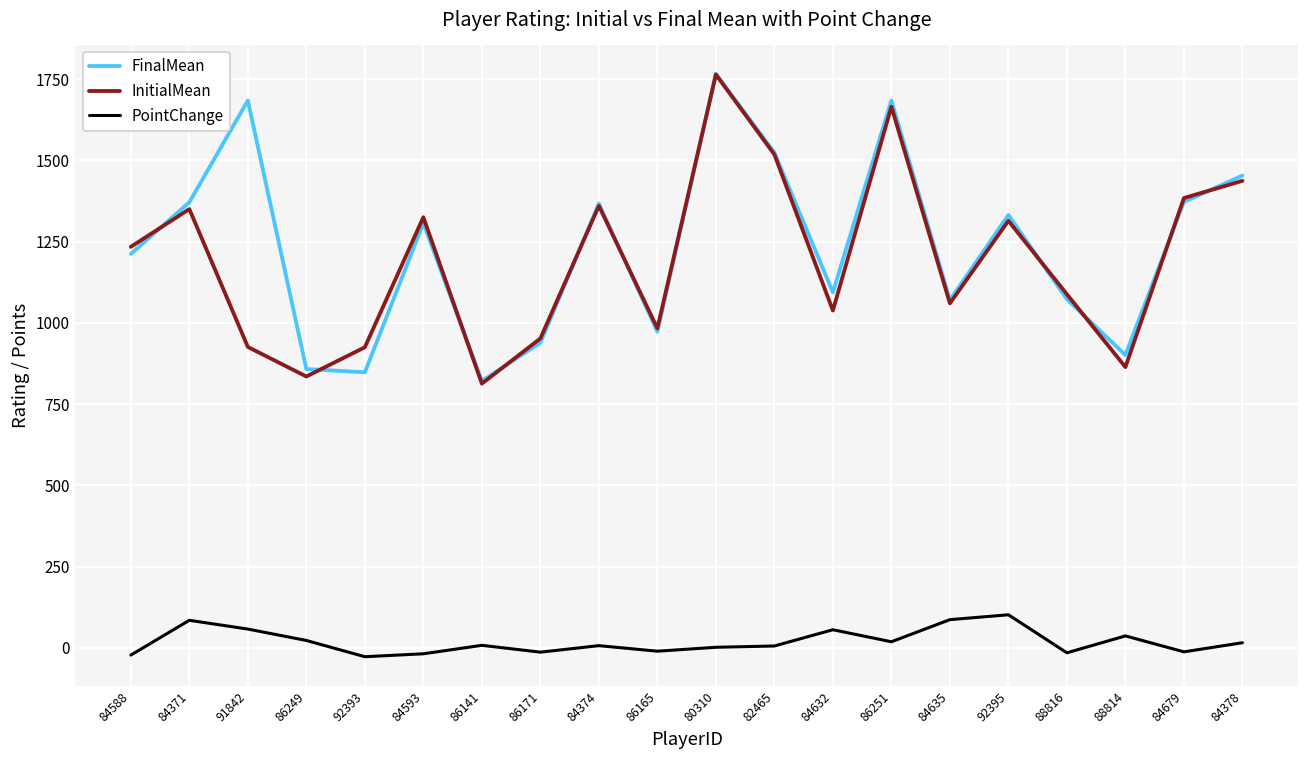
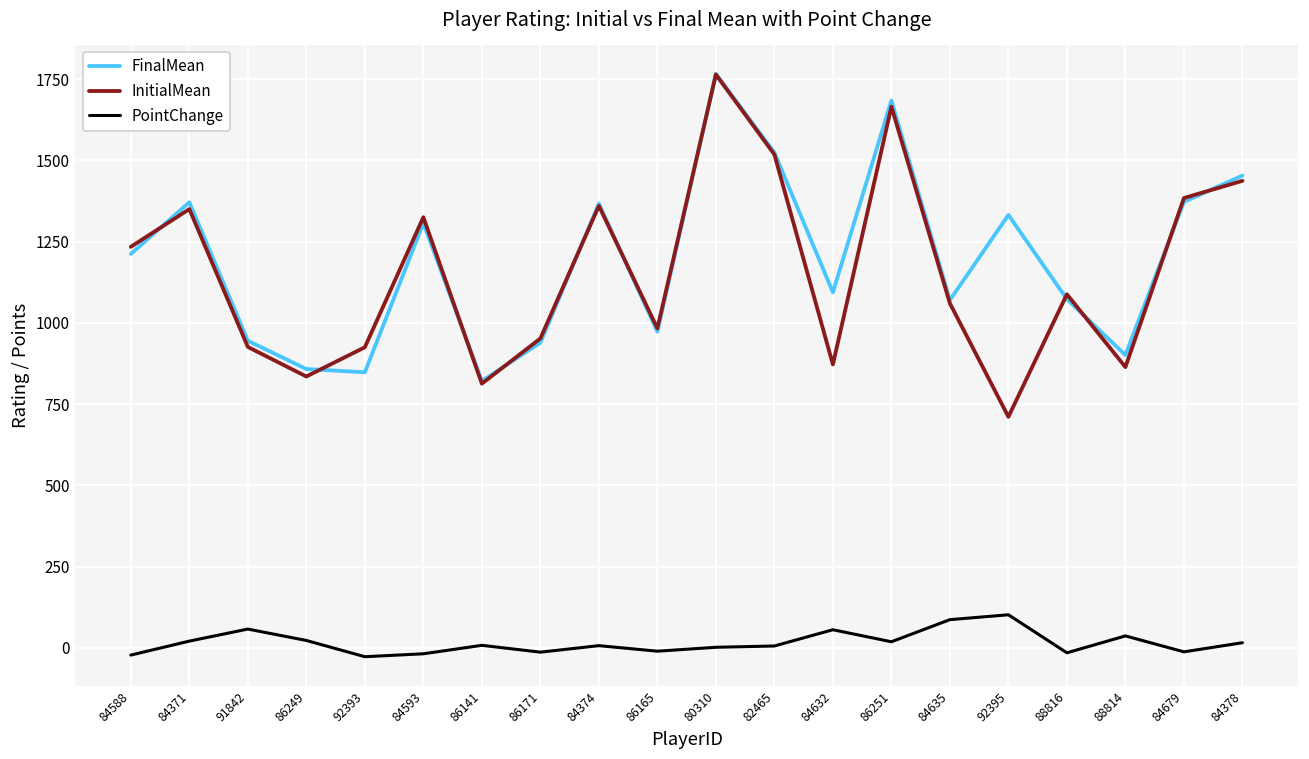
  {
    "FinalMean": {
      "84588": 1210,
      "84371": 1370,
-     "91842": 1680,
+     "91842": 950,
      "86249": 860,
      "92393": 850,
      "84593": 1310,
      "86171": 940,
      "86165": 970,
      "84632": 1090,
      "86251": 1680,
      "84635": 1070,
      "92395": 1330,
      "88816": 1070,
      "88814": 900,
      "84679": 1370,
      "84378": 1450
    },
    "InitialMean": {
      "84588": 1230,
      "84371": 1350,
      "91842": 930,
      "86249": 840,
      "92393": 930,
      "84593": 1330,
      "86171": 950,
      "86165": 980,
-     "84632": 1040,
+     "84632": 870,
      "86251": 1670,
      "84635": 1060,
-     "92395": 1310,
+     "92395": 710,
      "88816": 1090,
      "88814": 860,
      "84679": 1380,
      "84378": 1440
    },
    "PointChange": {
      "84588": -20,
-     "84371": 90,
+     "84371": 20,
      "91842": 60,
      "86249": 20,
      "92393": -30,
      "84593": -20,
      "86141": 10,
      "86171": -10,
      "84374": 10,
      "86165": -10,
      "80310": 0,
      "82465": 10,
      "84632": 60,
      "86251": 20,
      "84635": 90,
      "92395": 100,
      "88816": -20,
      "88814": 40,
      "84679": -10,
      "84378": 20
    }
  }
